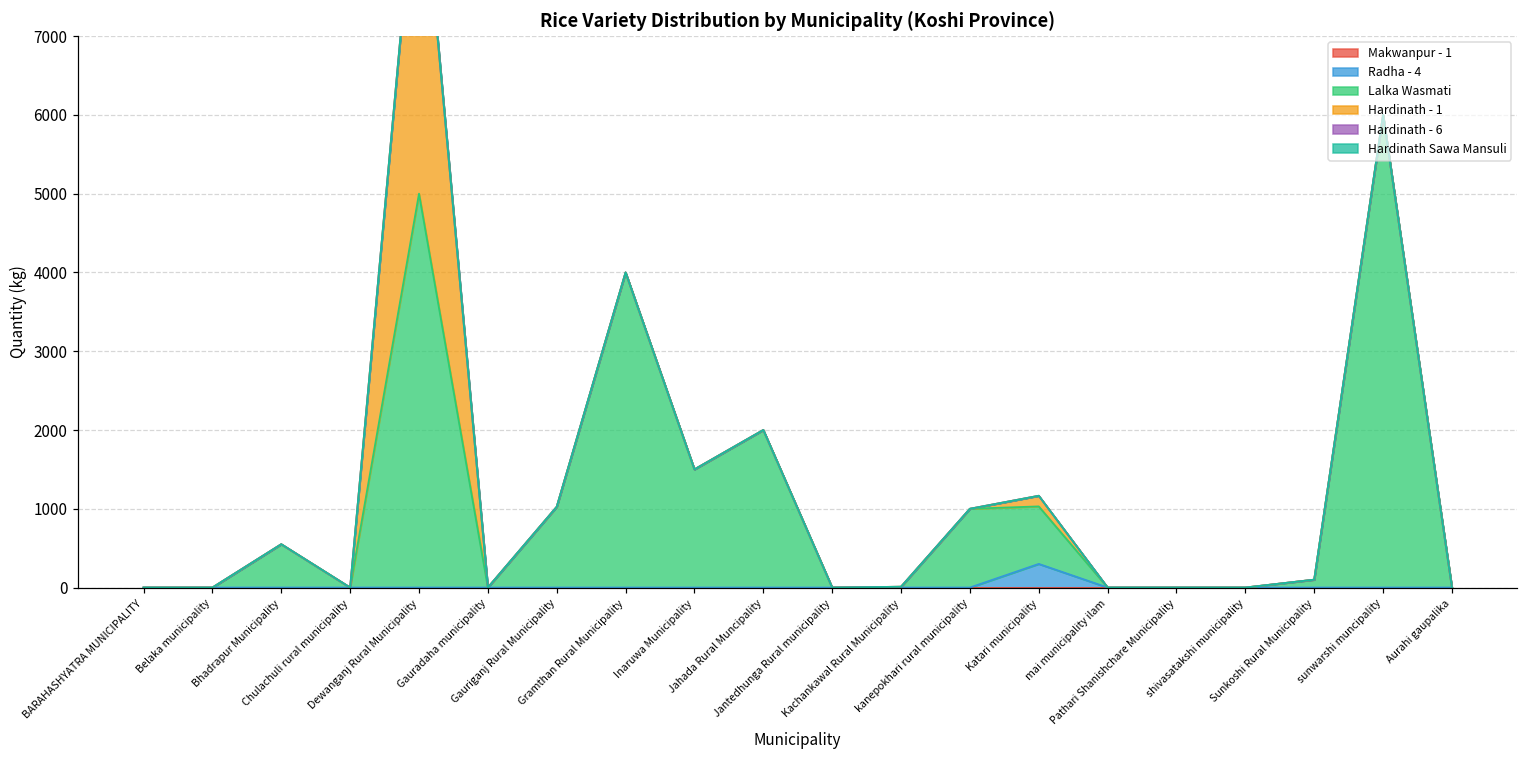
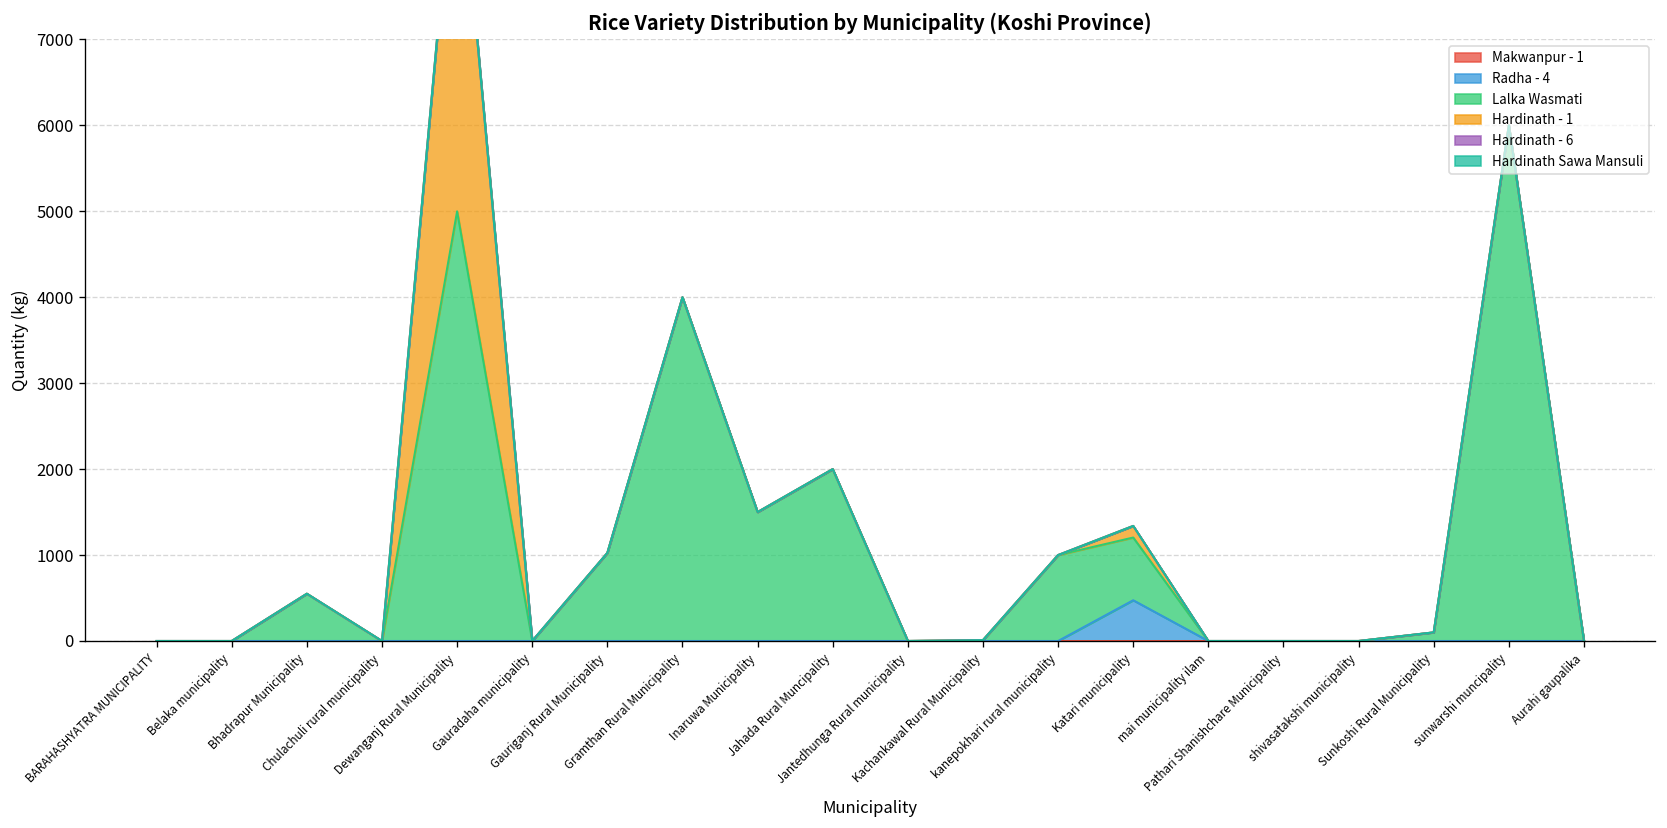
  {
    "Makwanpur - 1": {
      "Katari municipality": 0
    },
    "Radha - 4": {
-     "Katari municipality": 300
+     "Katari municipality": 500
    }
  }
